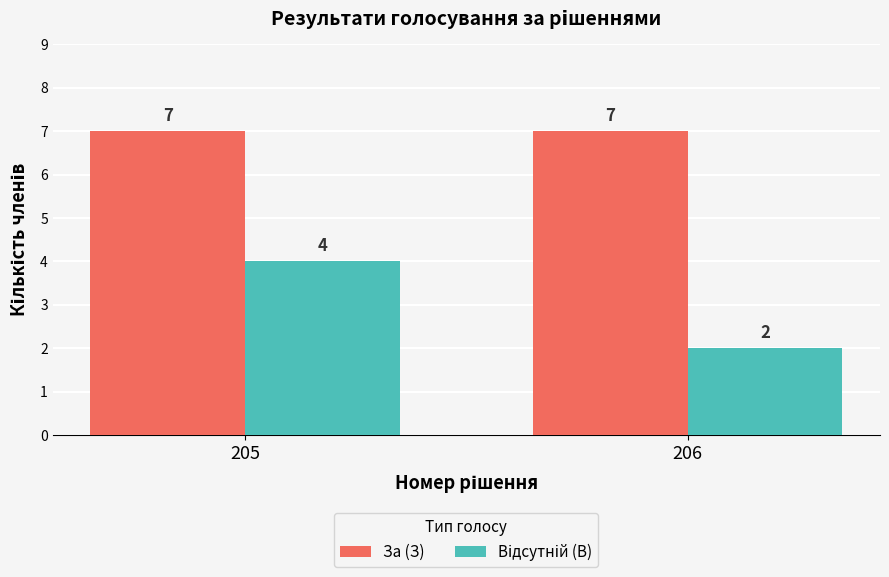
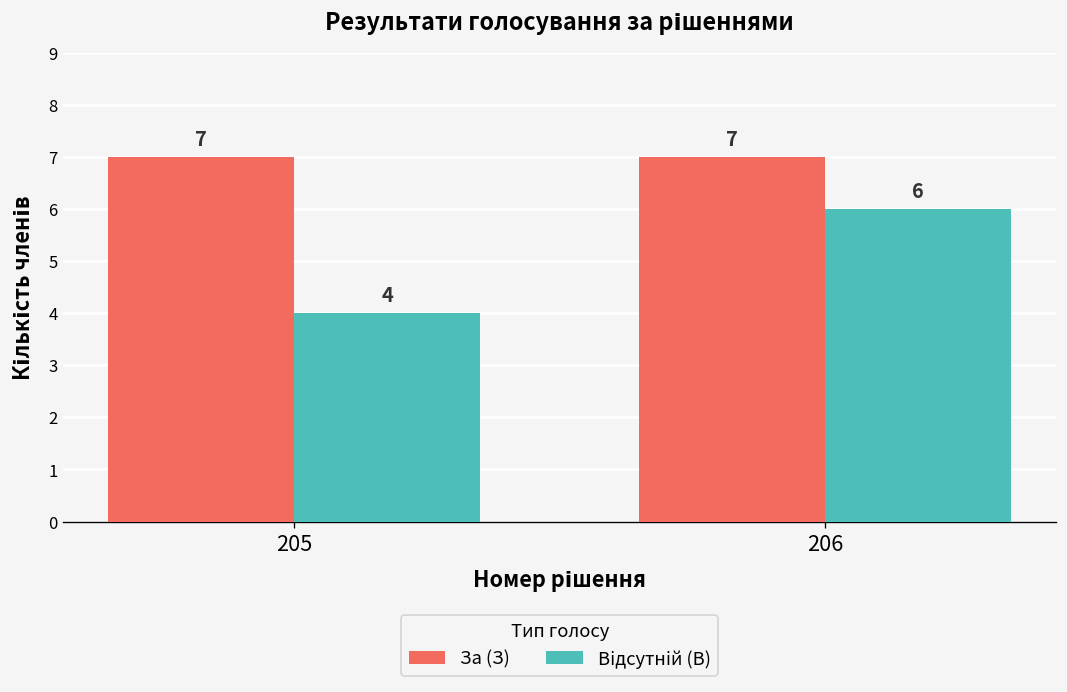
  {
    "За (З)": {
      "205": 7,
      "206": 7
    },
    "Відсутній (В)": {
      "205": 4,
-     "206": 2
+     "206": 6
    }
  }
